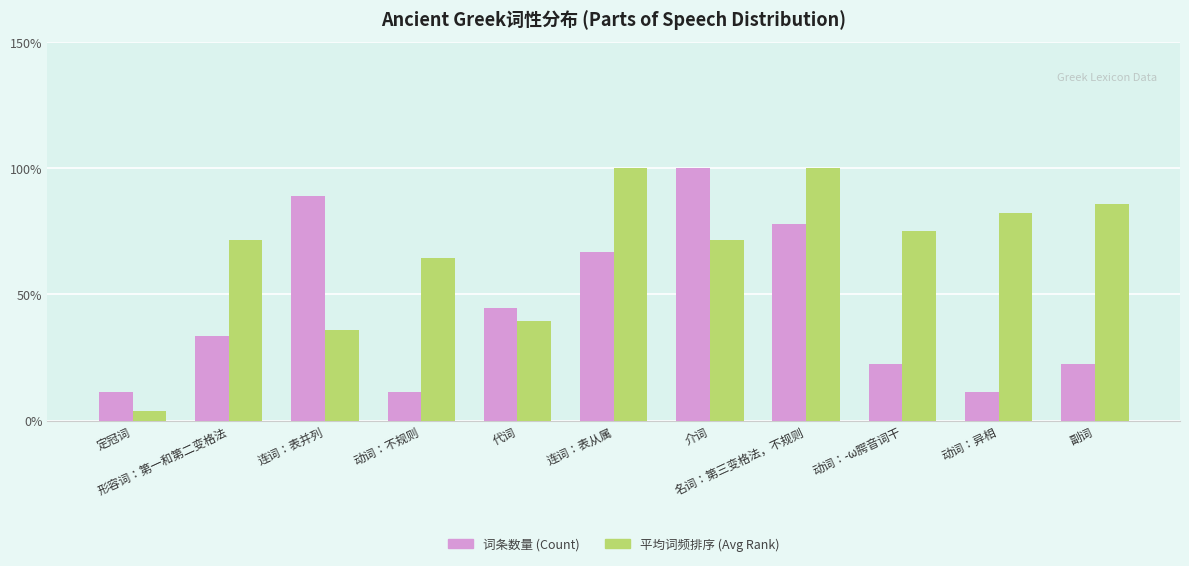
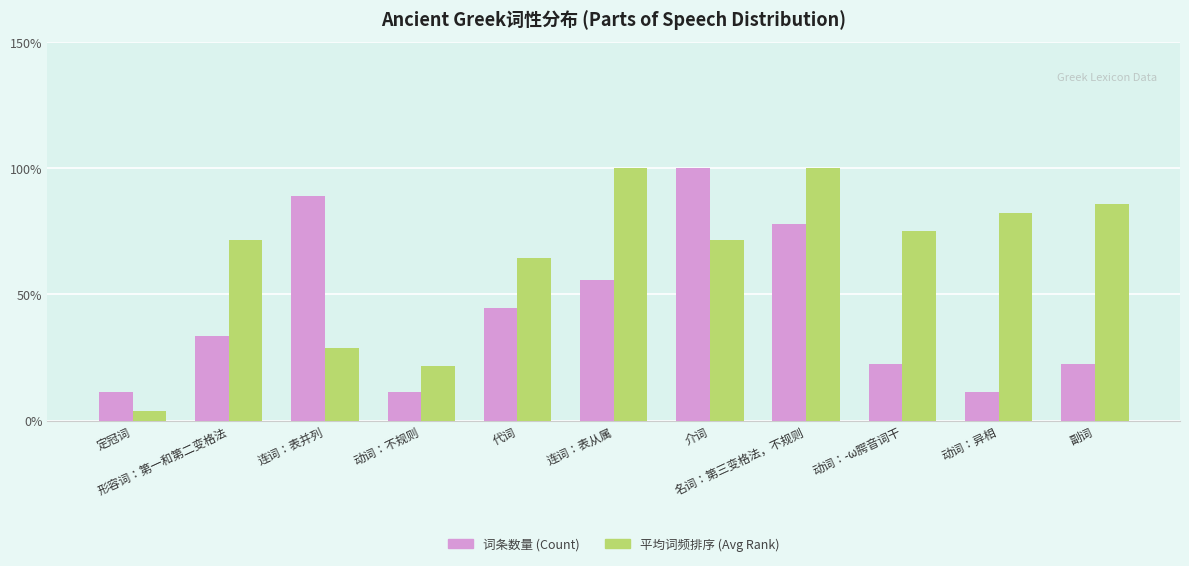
  {
    "词条数量 (Count)": {
      "定冠词": "11%",
      "形容词：第一和第二变格法": "33%",
      "连词：表并列": "89%",
      "动词：不规则": "11%",
      "代词": "44%",
-     "连词：表从属": "67%",
+     "连词：表从属": "56%",
      "介词": "100%",
      "名词：第三变格法，不规则": "78%",
      "动词：-ω腭音词干": "22%",
      "动词：异相": "11%",
      "副词": "22%"
    },
    "平均词频排序 (Avg Rank)": {
      "定冠词": "4%",
      "形容词：第一和第二变格法": "71%",
-     "连词：表并列": "36%",
-     "动词：不规则": "64%",
-     "代词": "39%",
+     "连词：表并列": "29%",
+     "动词：不规则": "21%",
+     "代词": "64%",
      "连词：表从属": "100%",
      "介词": "71%",
      "名词：第三变格法，不规则": "100%",
      "动词：-ω腭音词干": "75%",
      "动词：异相": "82%",
      "副词": "86%"
    }
  }
